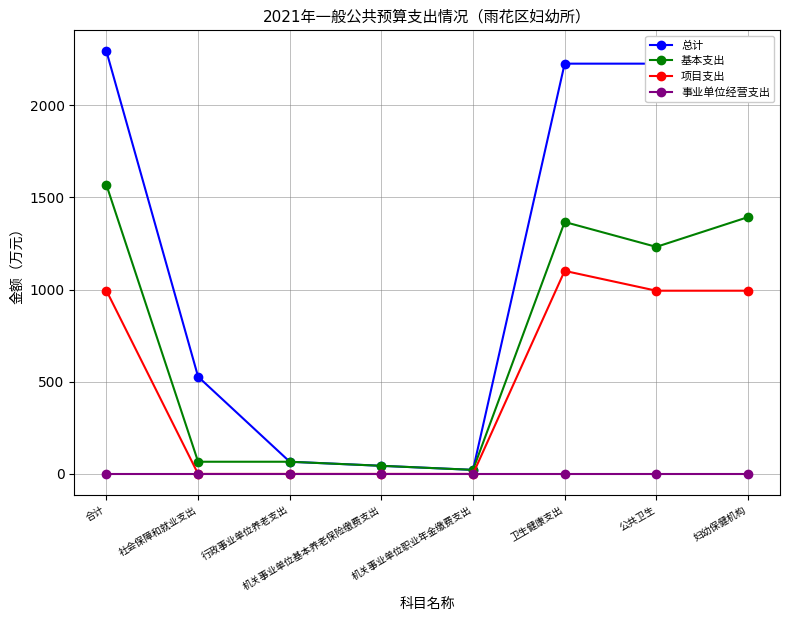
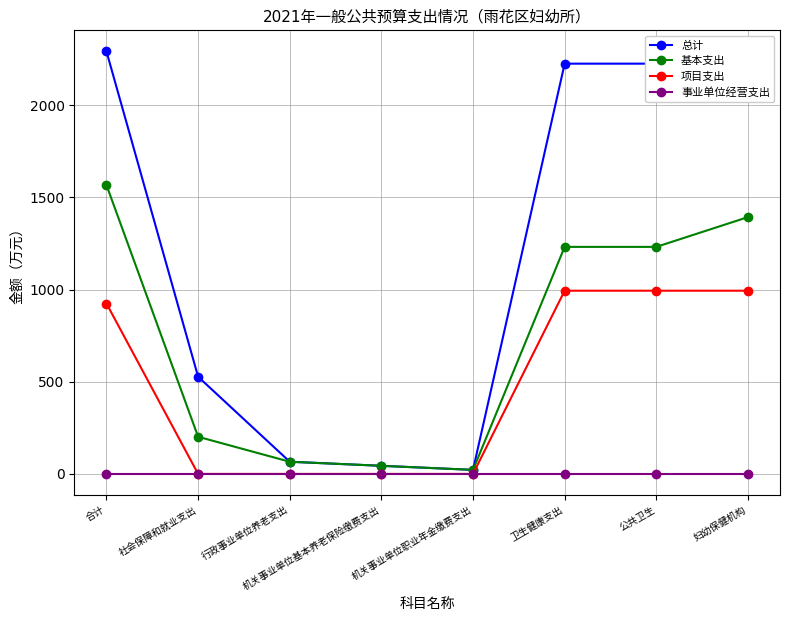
  {
    "总计": {
      "合计": 2290,
      "社会保障和就业支出": 530,
      "卫生健康支出": 2230
    },
    "基本支出": {
      "合计": 1570,
-     "社会保障和就业支出": 70,
-     "卫生健康支出": 1370,
+     "社会保障和就业支出": 200,
+     "卫生健康支出": 1230,
      "公共卫生": 1230,
      "妇幼保健机构": 1390
    },
    "项目支出": {
-     "合计": 990,
-     "卫生健康支出": 1100,
+     "合计": 920,
+     "卫生健康支出": 990,
      "公共卫生": 990,
      "妇幼保健机构": 990
    },
    "事业单位经营支出": {
      "合计": 0,
      "卫生健康支出": 0,
      "公共卫生": 0,
      "妇幼保健机构": 0
    }
  }
